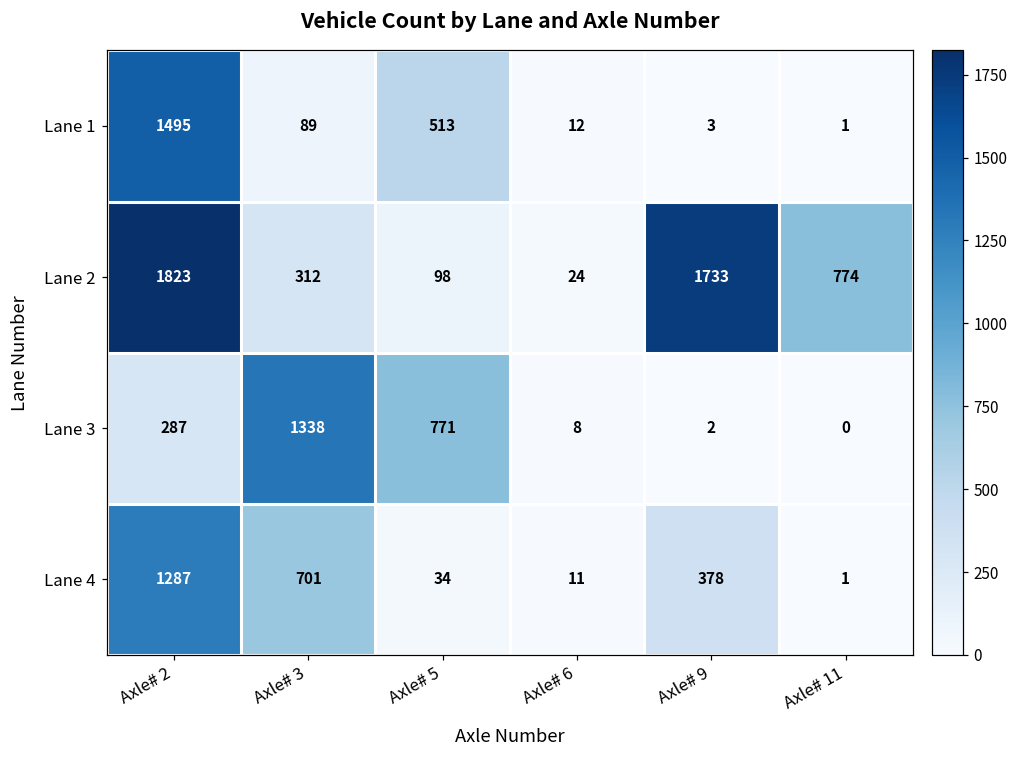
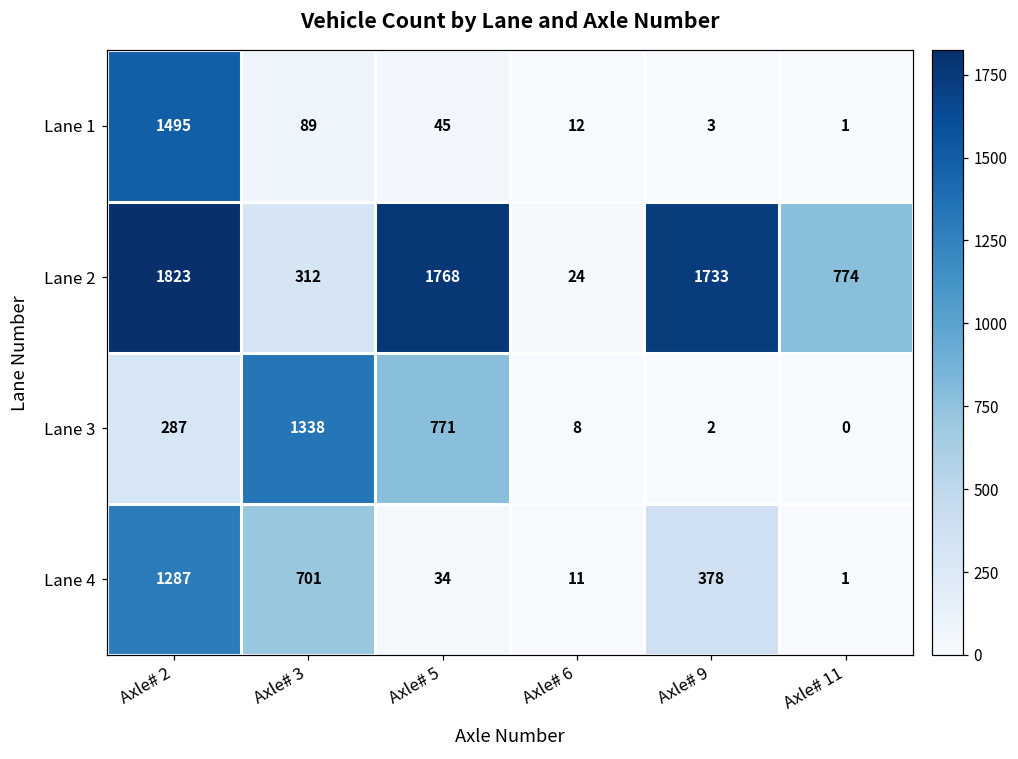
  {
    "Lane 1": {
      "Axle# 2": 1495,
      "Axle# 3": 89,
-     "Axle# 5": 513,
+     "Axle# 5": 45,
      "Axle# 6": 12,
      "Axle# 9": 3,
      "Axle# 11": 1
    },
    "Lane 2": {
      "Axle# 2": 1823,
      "Axle# 3": 312,
-     "Axle# 5": 98,
+     "Axle# 5": 1768,
      "Axle# 6": 24,
      "Axle# 9": 1733,
      "Axle# 11": 774
    },
    "Lane 3": {
      "Axle# 2": 287,
      "Axle# 3": 1338,
      "Axle# 5": 771,
      "Axle# 6": 8,
      "Axle# 9": 2,
      "Axle# 11": 0
    },
    "Lane 4": {
      "Axle# 2": 1287,
      "Axle# 3": 701,
      "Axle# 5": 34,
      "Axle# 6": 11,
      "Axle# 9": 378,
      "Axle# 11": 1
    }
  }
